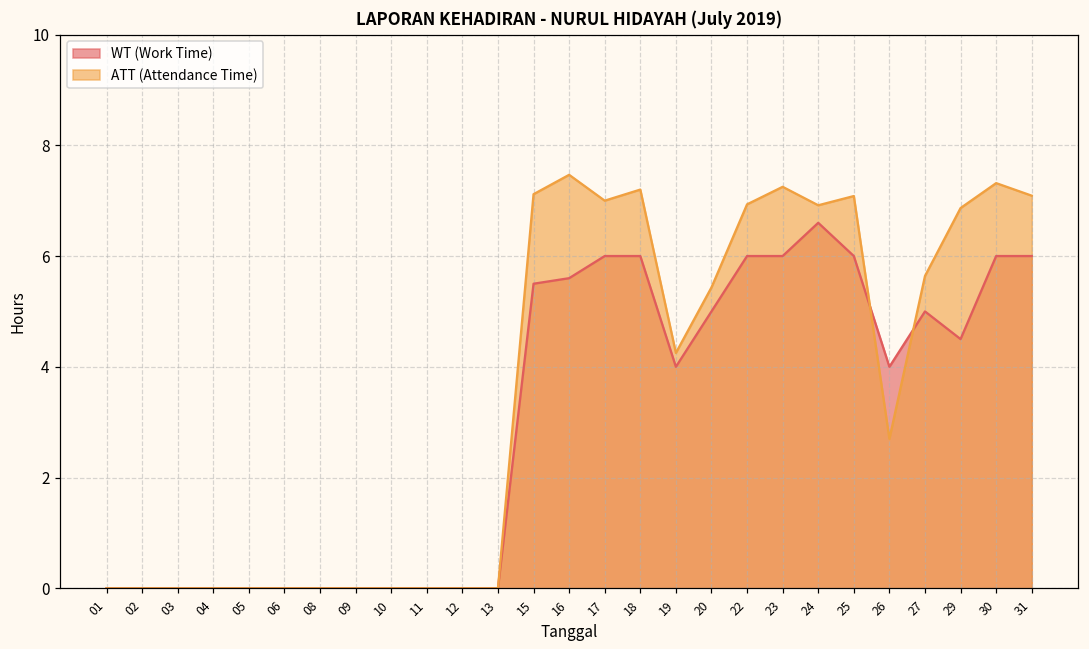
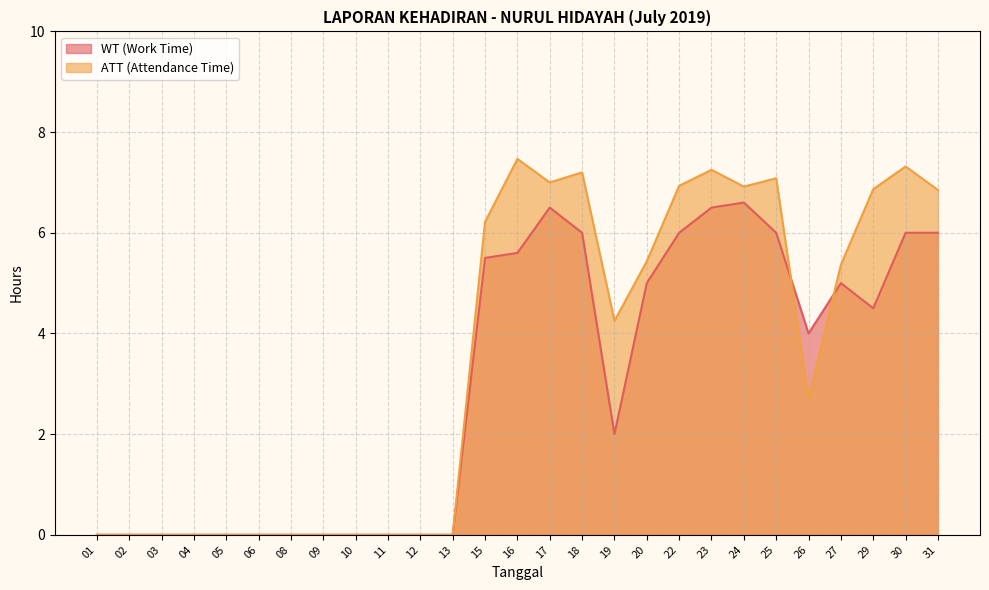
  {
    "WT (Work Time)": {
      "15": 5.5,
      "16": 5.6,
-     "17": 6.0,
+     "17": 6.5,
      "18": 6.0,
-     "19": 4,
+     "19": 2,
      "20": 5.0,
      "22": 6.0,
-     "23": 6.0,
+     "23": 6.5,
      "24": 6.6,
      "25": 6.0,
      "26": 4.0,
      "27": 5.0,
      "29": 4.5,
      "30": 6.0,
      "31": 6.0
    },
    "ATT (Attendance Time)": {
-     "15": 7.1,
+     "15": 6.2,
      "16": 7.5,
      "17": 7.0,
      "18": 7.2,
      "19": 4.3,
      "20": 5.4,
      "22": 6.9,
      "23": 7.3,
      "24": 6.9,
      "25": 7.1,
      "26": 2.7,
-     "27": 5.6,
+     "27": 5.4,
      "29": 6.9,
      "30": 7.3,
-     "31": 7.1
+     "31": 6.9
    }
  }
